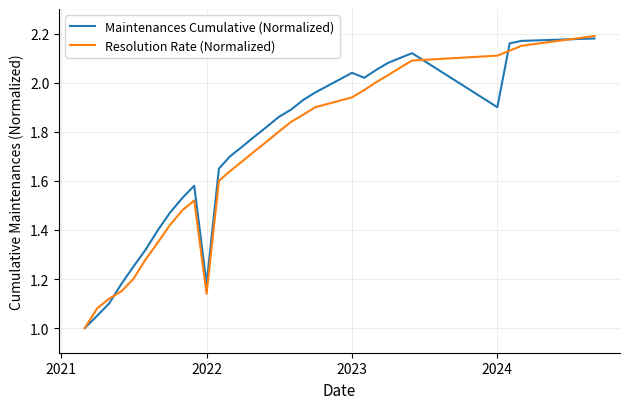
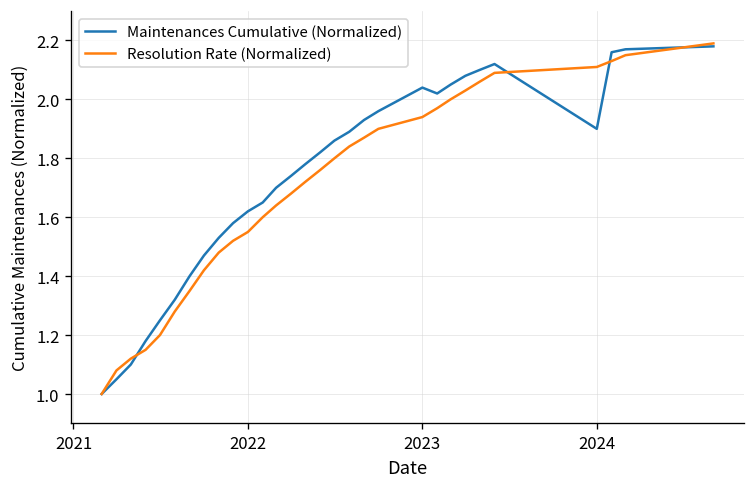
  {
    "Maintenances Cumulative (Normalized)": {
-     "2022": 1.18,
+     "2022": 1.62,
      "2023": 2.04,
      "2024": 1.90
    },
    "Resolution Rate (Normalized)": {
-     "2022": 1.14,
+     "2022": 1.55,
      "2023": 1.94,
      "2024": 2.11
    }
  }
